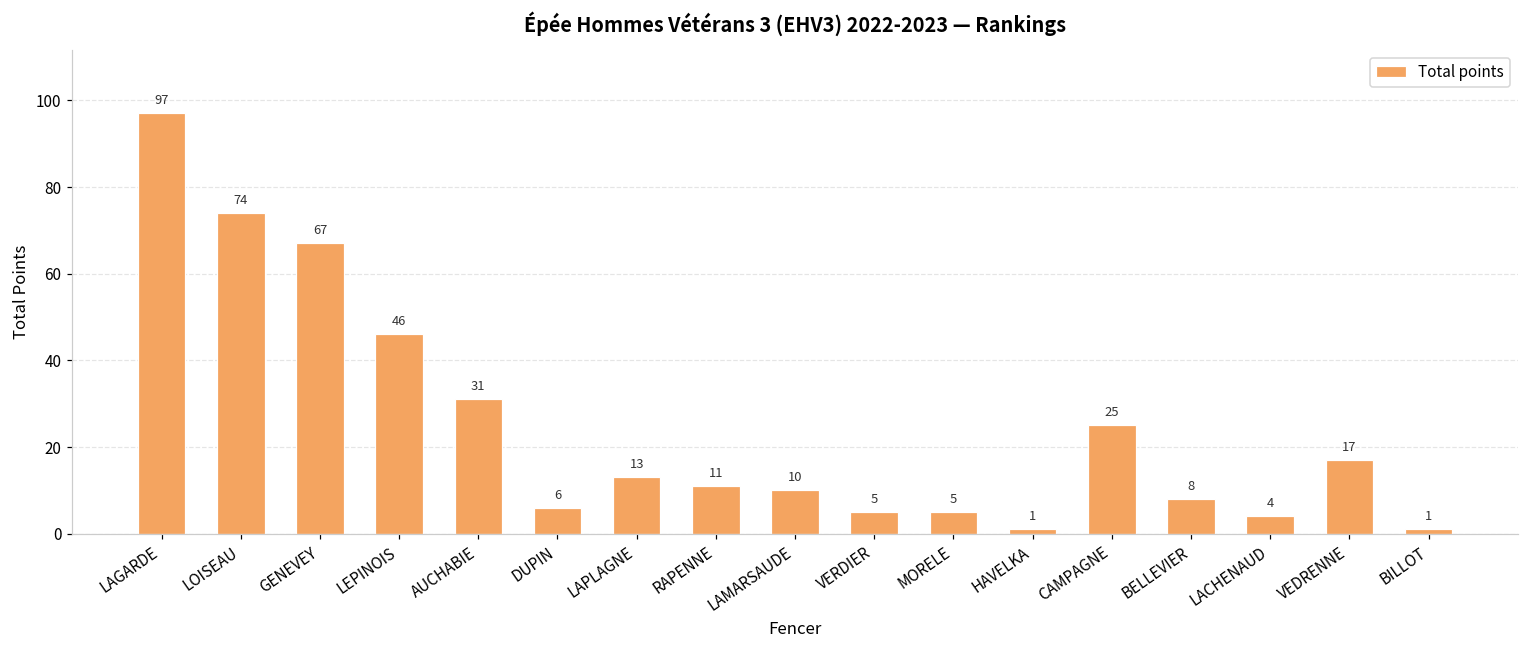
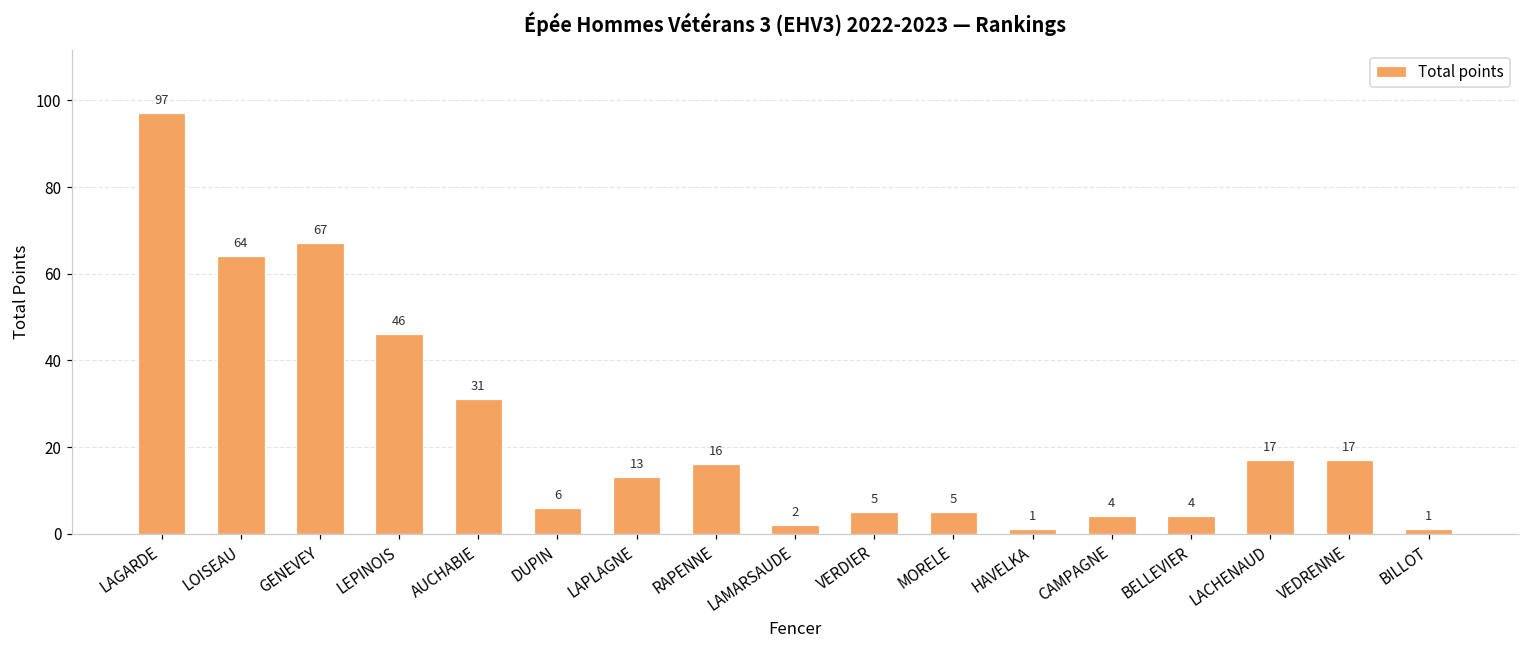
  {
    "LAGARDE": 97,
-   "LOISEAU": 74,
+   "LOISEAU": 64,
    "GENEVEY": 67,
    "LEPINOIS": 46,
    "AUCHABIE": 31,
    "DUPIN": 6,
    "LAPLAGNE": 13,
-   "RAPENNE": 11,
-   "LAMARSAUDE": 10,
+   "RAPENNE": 16,
+   "LAMARSAUDE": 2,
    "VERDIER": 5,
    "MORELE": 5,
    "HAVELKA": 1,
-   "CAMPAGNE": 25,
-   "BELLEVIER": 8,
-   "LACHENAUD": 4,
+   "CAMPAGNE": 4,
+   "BELLEVIER": 4,
+   "LACHENAUD": 17,
    "VEDRENNE": 17,
    "BILLOT": 1
  }
